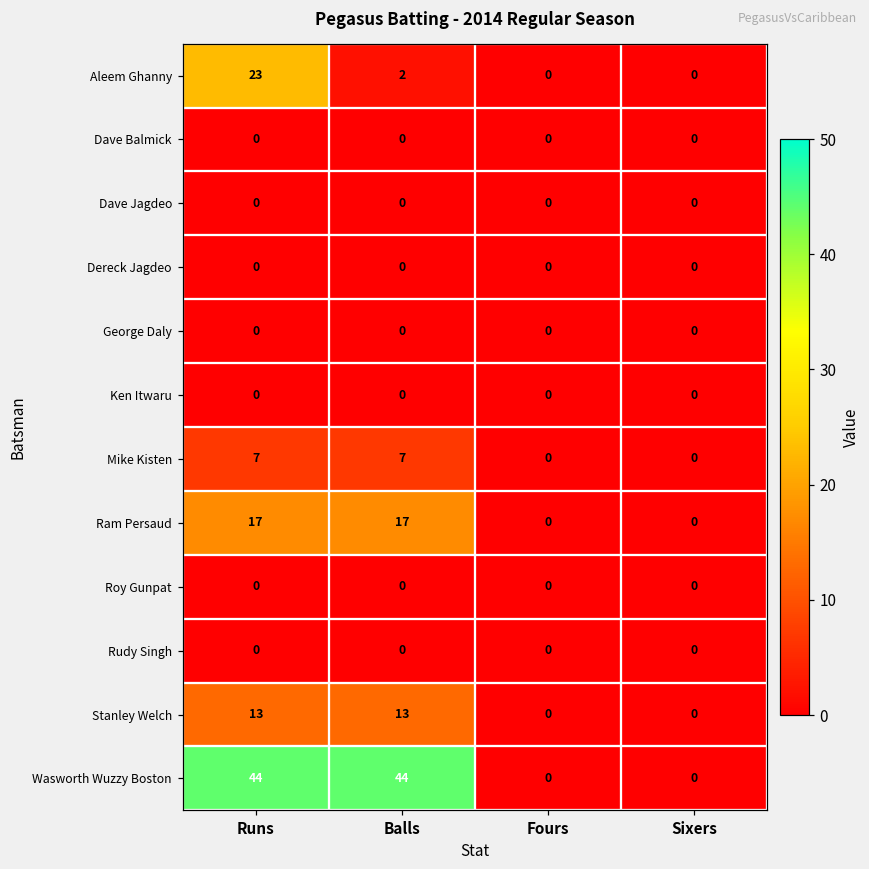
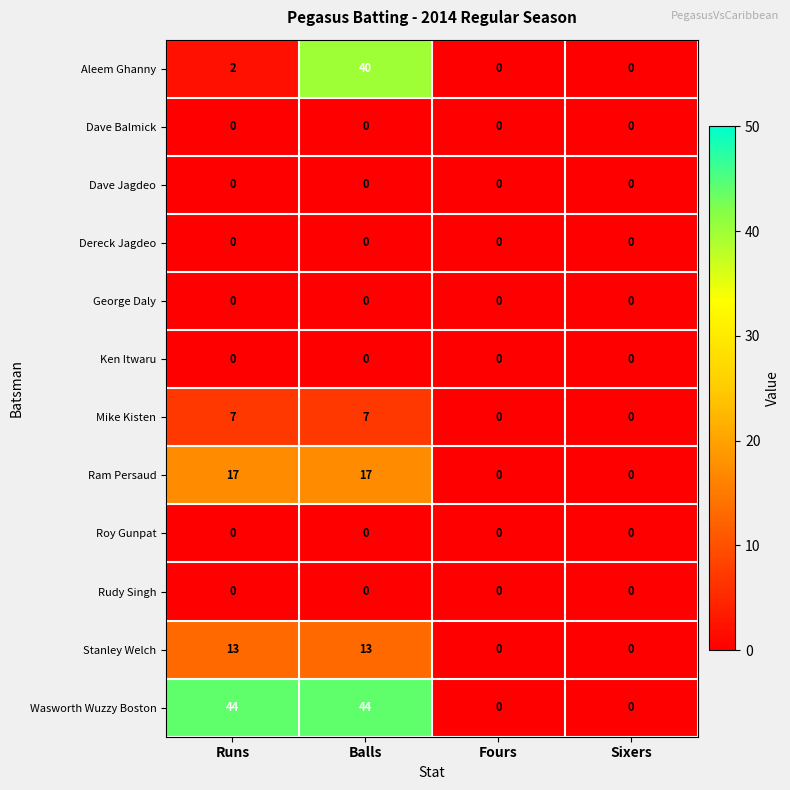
  {
    "Aleem Ghanny": {
-     "Runs": 23,
-     "Balls": 2,
+     "Runs": 2,
+     "Balls": 40,
      "Fours": 0,
      "Sixers": 0
    },
    "Dave Balmick": {
      "Runs": 0,
      "Balls": 0,
      "Fours": 0,
      "Sixers": 0
    },
    "Dave Jagdeo": {
      "Runs": 0,
      "Balls": 0,
      "Fours": 0,
      "Sixers": 0
    },
    "Dereck Jagdeo": {
      "Runs": 0,
      "Balls": 0,
      "Fours": 0,
      "Sixers": 0
    },
    "George Daly": {
      "Runs": 0,
      "Balls": 0,
      "Fours": 0,
      "Sixers": 0
    },
    "Ken Itwaru": {
      "Runs": 0,
      "Balls": 0,
      "Fours": 0,
      "Sixers": 0
    },
    "Mike Kisten": {
      "Runs": 7,
      "Balls": 7,
      "Fours": 0,
      "Sixers": 0
    },
    "Ram Persaud": {
      "Runs": 17,
      "Balls": 17,
      "Fours": 0,
      "Sixers": 0
    },
    "Roy Gunpat": {
      "Runs": 0,
      "Balls": 0,
      "Fours": 0,
      "Sixers": 0
    },
    "Rudy Singh": {
      "Runs": 0,
      "Balls": 0,
      "Fours": 0,
      "Sixers": 0
    },
    "Stanley Welch": {
      "Runs": 13,
      "Balls": 13,
      "Fours": 0,
      "Sixers": 0
    },
    "Wasworth Wuzzy Boston": {
      "Runs": 44,
      "Balls": 44,
      "Fours": 0,
      "Sixers": 0
    }
  }
